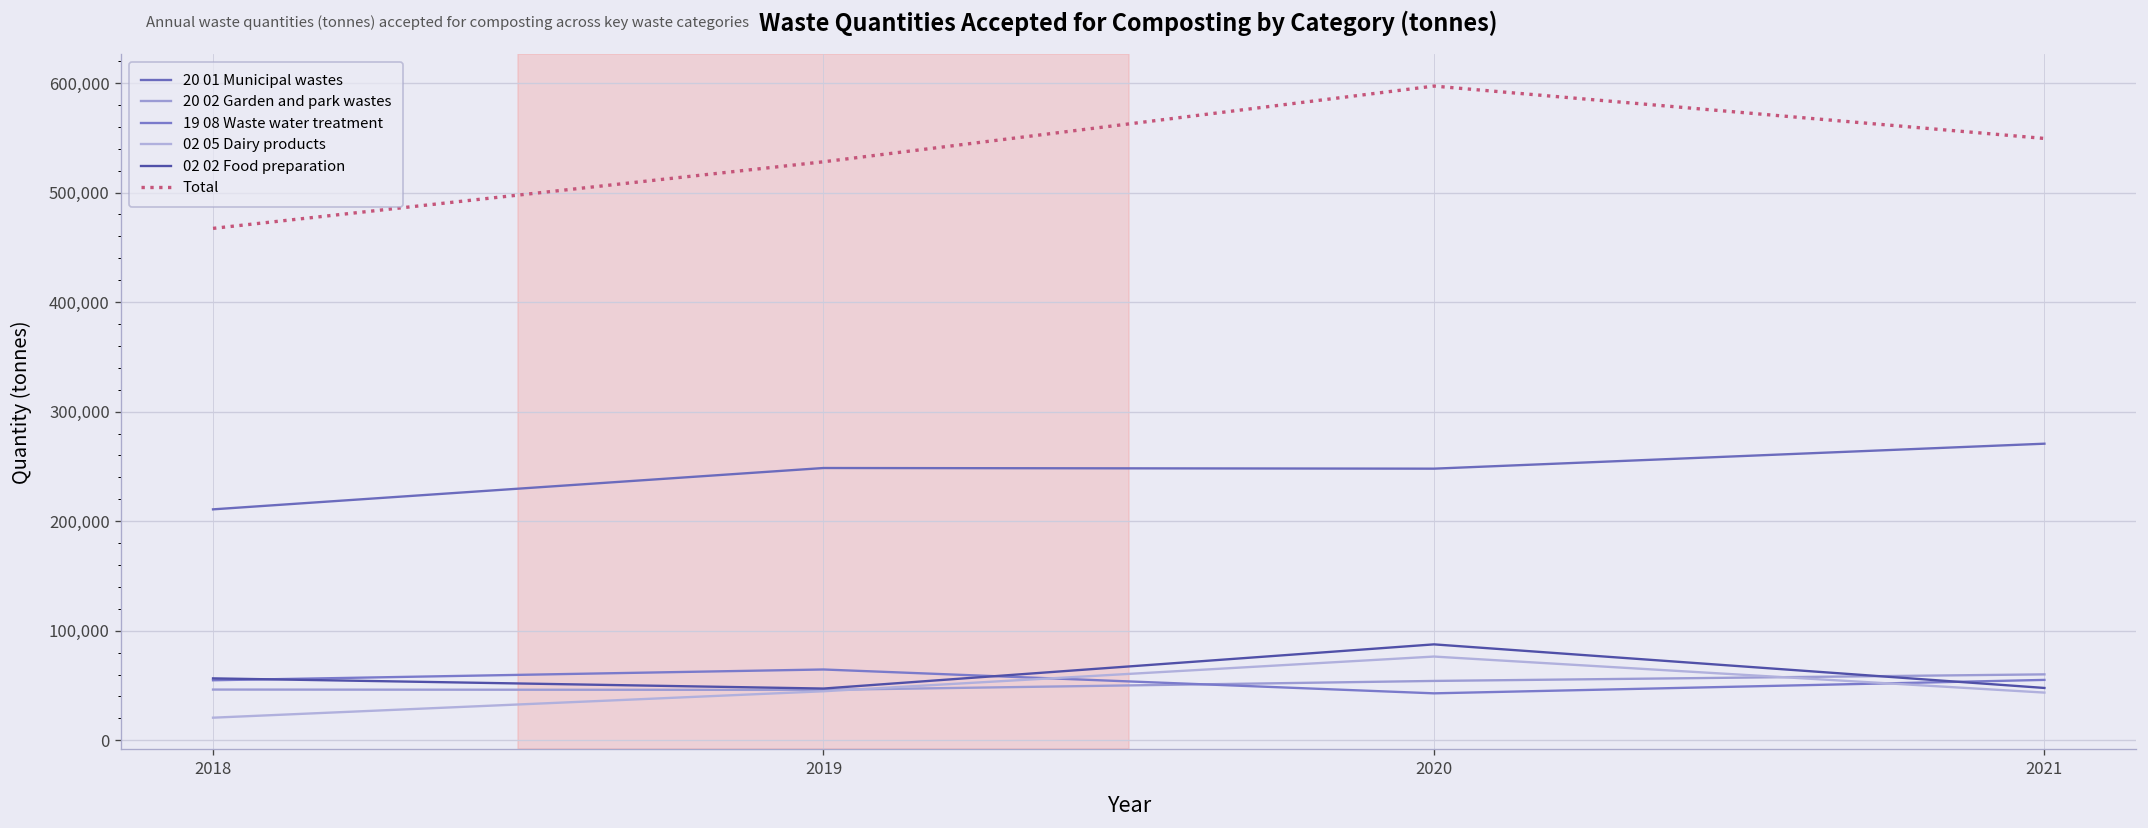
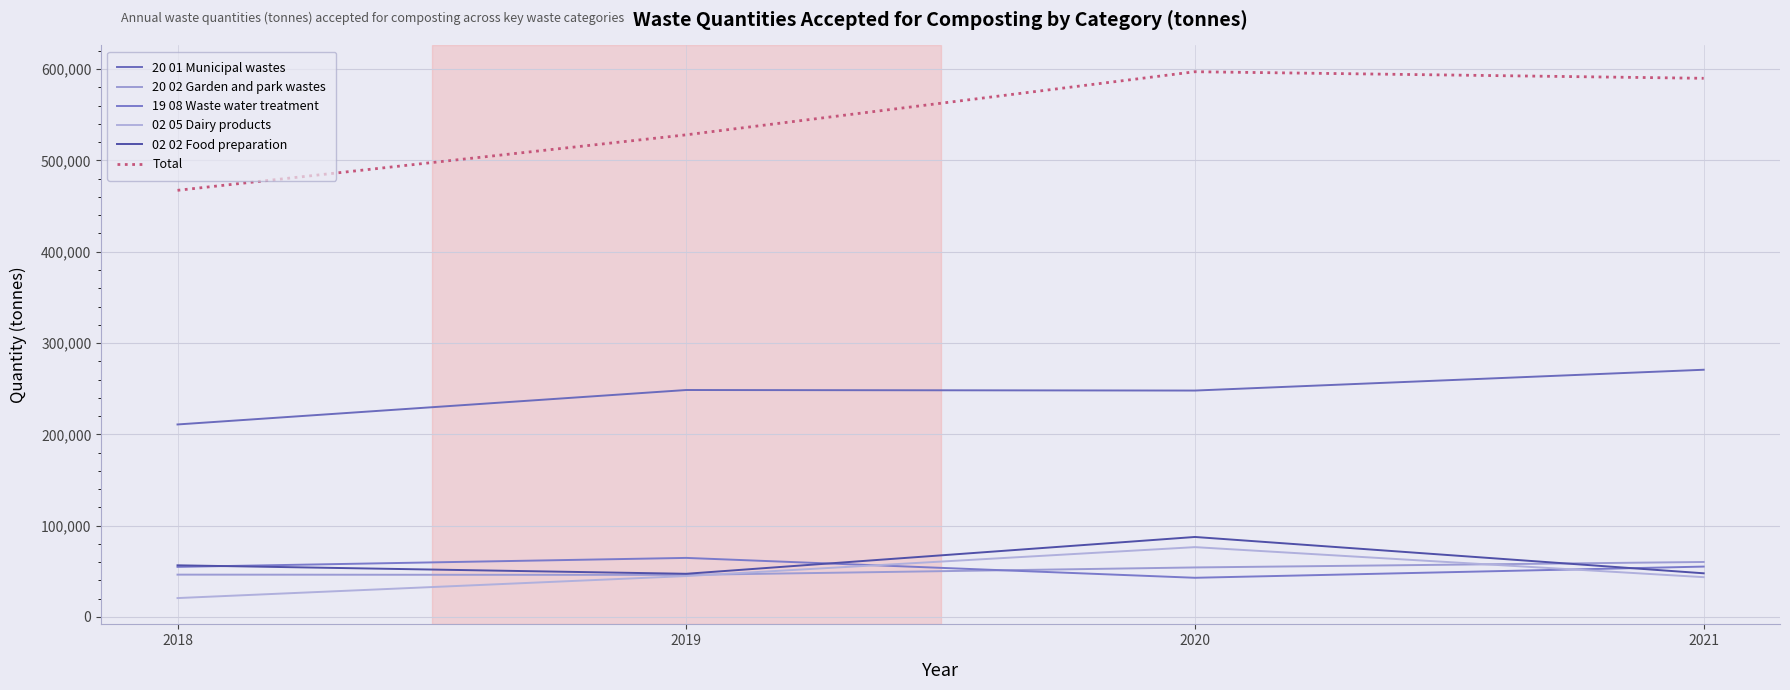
  {
    "Total": {
      "2018": "470,000",
      "2019": "530,000",
      "2020": "600,000",
-     "2021": "550,000"
+     "2021": "590,000"
    }
  }
